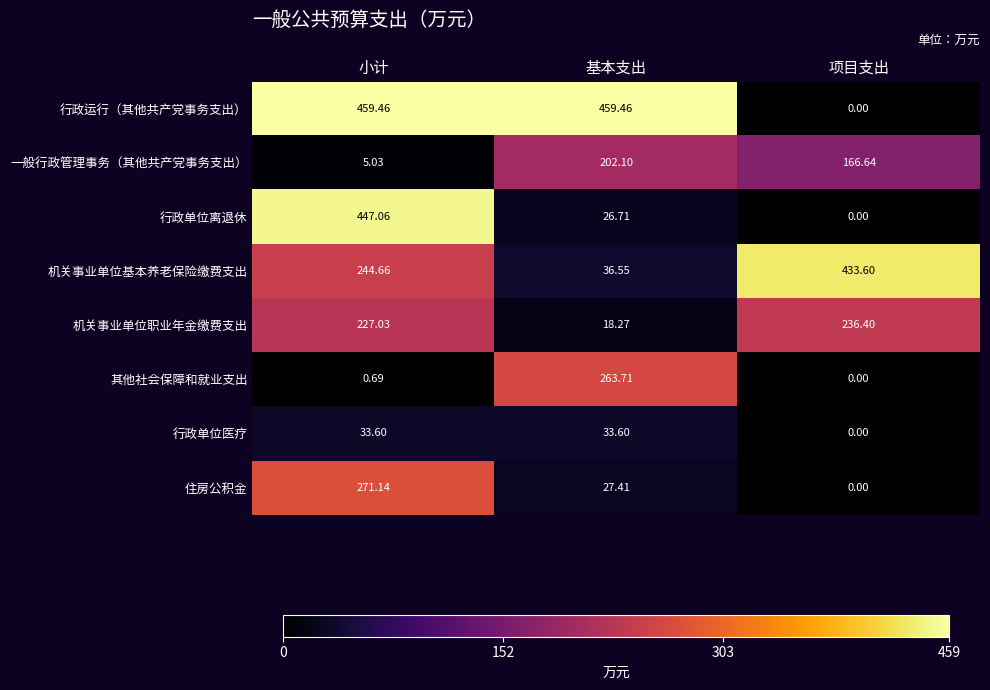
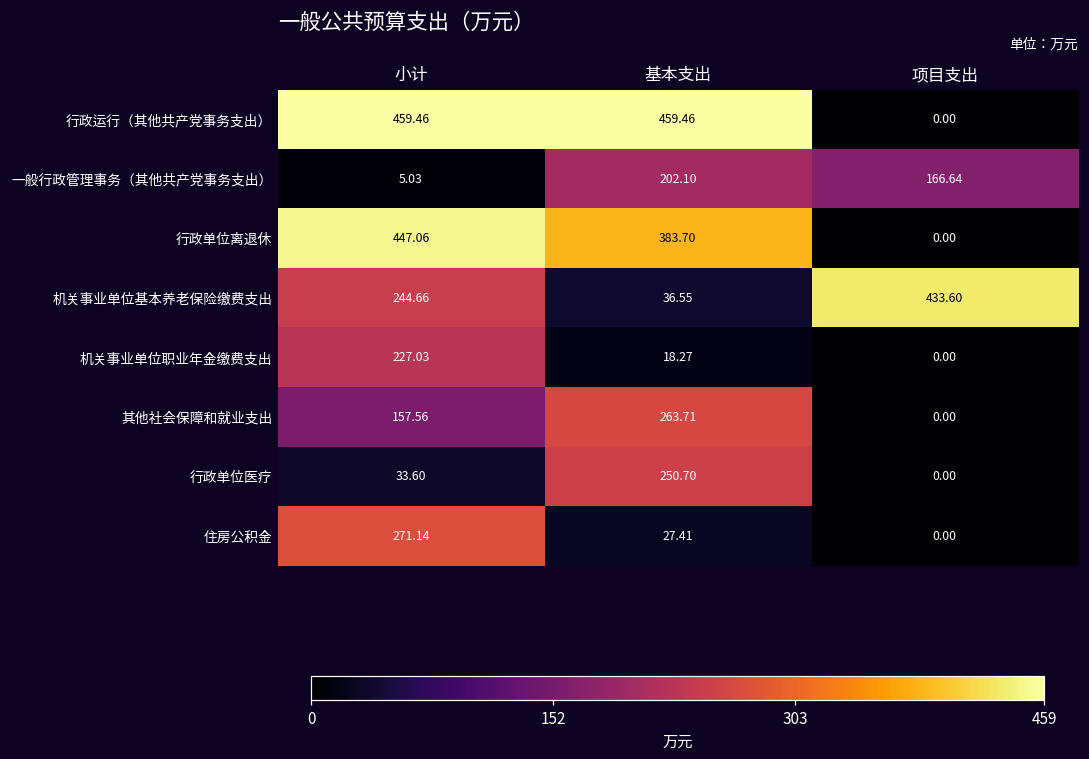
  {
    "行政运行（其他共产党事务支出）": {
      "小计": 459.46,
      "基本支出": 459.46,
      "项目支出": 0.00
    },
    "一般行政管理事务（其他共产党事务支出）": {
      "小计": 5.03,
      "基本支出": 202.10,
      "项目支出": 166.64
    },
    "行政单位离退休": {
      "小计": 447.06,
-     "基本支出": 26.71,
+     "基本支出": 383.70,
      "项目支出": 0.00
    },
    "机关事业单位基本养老保险缴费支出": {
      "小计": 244.66,
      "基本支出": 36.55,
      "项目支出": 433.60
    },
    "机关事业单位职业年金缴费支出": {
      "小计": 227.03,
      "基本支出": 18.27,
-     "项目支出": 236.40
+     "项目支出": 0.00
    },
    "其他社会保障和就业支出": {
-     "小计": 0.69,
+     "小计": 157.56,
      "基本支出": 263.71,
      "项目支出": 0.00
    },
    "行政单位医疗": {
      "小计": 33.60,
-     "基本支出": 33.60,
+     "基本支出": 250.70,
      "项目支出": 0.00
    },
    "住房公积金": {
      "小计": 271.14,
      "基本支出": 27.41,
      "项目支出": 0.00
    }
  }
